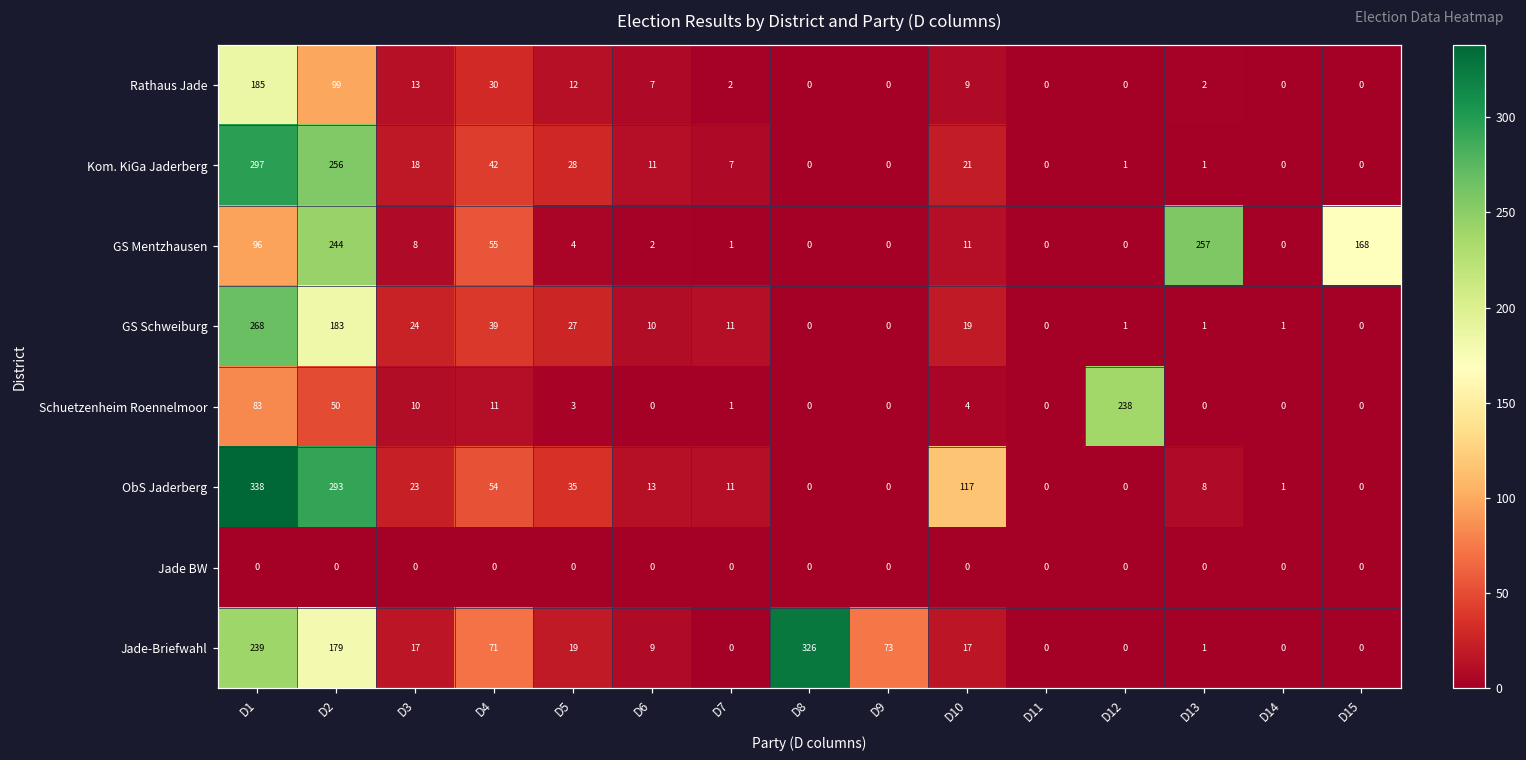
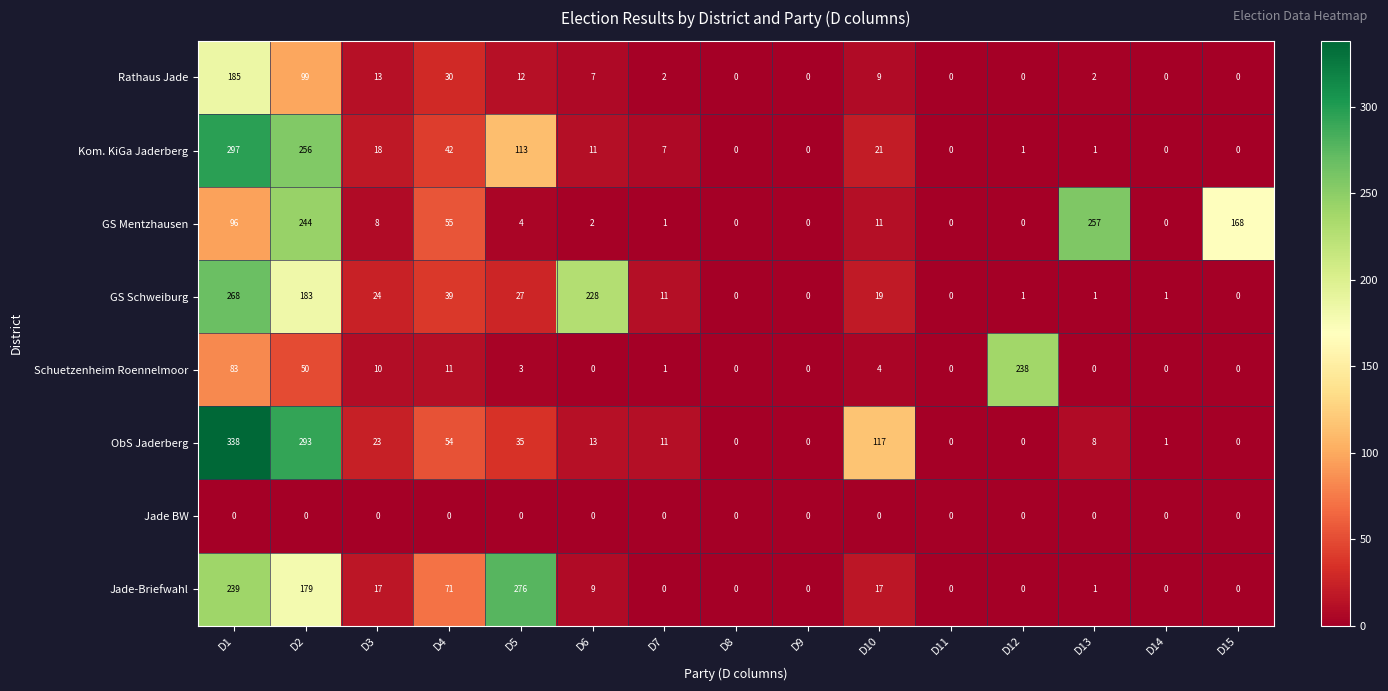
  {
    "Rathaus Jade": {
      "D1": 185,
      "D2": 99,
      "D3": 13,
      "D4": 30,
      "D5": 12,
      "D6": 7,
      "D7": 2,
      "D8": 0,
      "D9": 0,
      "D10": 9,
      "D11": 0,
      "D12": 0,
      "D13": 2,
      "D14": 0,
      "D15": 0
    },
    "Kom. KiGa Jaderberg": {
      "D1": 297,
      "D2": 256,
      "D3": 18,
      "D4": 42,
-     "D5": 28,
+     "D5": 113,
      "D6": 11,
      "D7": 7,
      "D8": 0,
      "D9": 0,
      "D10": 21,
      "D11": 0,
      "D12": 1,
      "D13": 1,
      "D14": 0,
      "D15": 0
    },
    "GS Mentzhausen": {
      "D1": 96,
      "D2": 244,
      "D3": 8,
      "D4": 55,
      "D5": 4,
      "D6": 2,
      "D7": 1,
      "D8": 0,
      "D9": 0,
      "D10": 11,
      "D11": 0,
      "D12": 0,
      "D13": 257,
      "D14": 0,
      "D15": 168
    },
    "GS Schweiburg": {
      "D1": 268,
      "D2": 183,
      "D3": 24,
      "D4": 39,
      "D5": 27,
-     "D6": 10,
+     "D6": 228,
      "D7": 11,
      "D8": 0,
      "D9": 0,
      "D10": 19,
      "D11": 0,
      "D12": 1,
      "D13": 1,
      "D14": 1,
      "D15": 0
    },
    "Schuetzenheim Roennelmoor": {
      "D1": 83,
      "D2": 50,
      "D3": 10,
      "D4": 11,
      "D5": 3,
      "D6": 0,
      "D7": 1,
      "D8": 0,
      "D9": 0,
      "D10": 4,
      "D11": 0,
      "D12": 238,
      "D13": 0,
      "D14": 0,
      "D15": 0
    },
    "ObS Jaderberg": {
      "D1": 338,
      "D2": 293,
      "D3": 23,
      "D4": 54,
      "D5": 35,
      "D6": 13,
      "D7": 11,
      "D8": 0,
      "D9": 0,
      "D10": 117,
      "D11": 0,
      "D12": 0,
      "D13": 8,
      "D14": 1,
      "D15": 0
    },
    "Jade BW": {
      "D1": 0,
      "D2": 0,
      "D3": 0,
      "D4": 0,
      "D5": 0,
      "D6": 0,
      "D7": 0,
      "D8": 0,
      "D9": 0,
      "D10": 0,
      "D11": 0,
      "D12": 0,
      "D13": 0,
      "D14": 0,
      "D15": 0
    },
    "Jade-Briefwahl": {
      "D1": 239,
      "D2": 179,
      "D3": 17,
      "D4": 71,
-     "D5": 19,
+     "D5": 276,
      "D6": 9,
      "D7": 0,
-     "D8": 326,
-     "D9": 73,
+     "D8": 0,
+     "D9": 0,
      "D10": 17,
      "D11": 0,
      "D12": 0,
      "D13": 1,
      "D14": 0,
      "D15": 0
    }
  }
